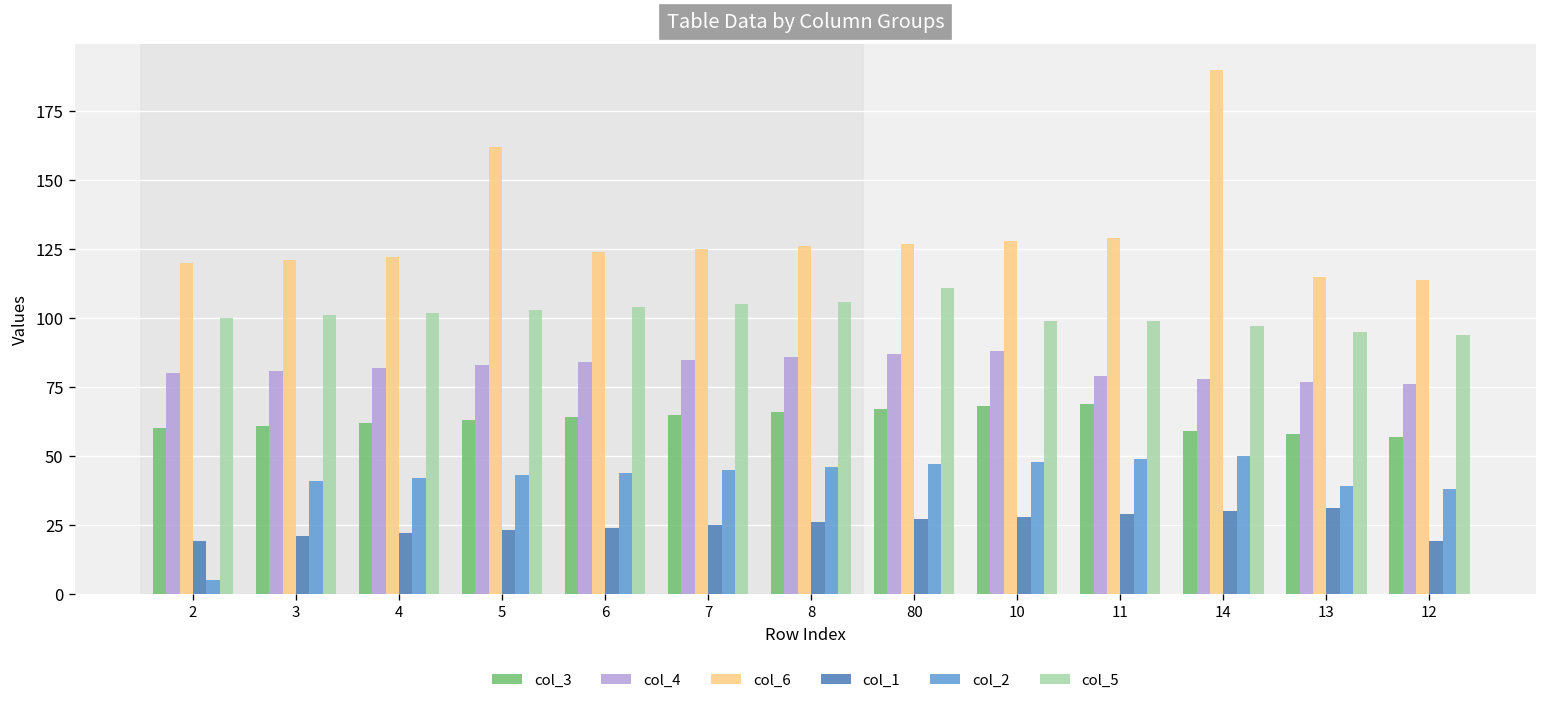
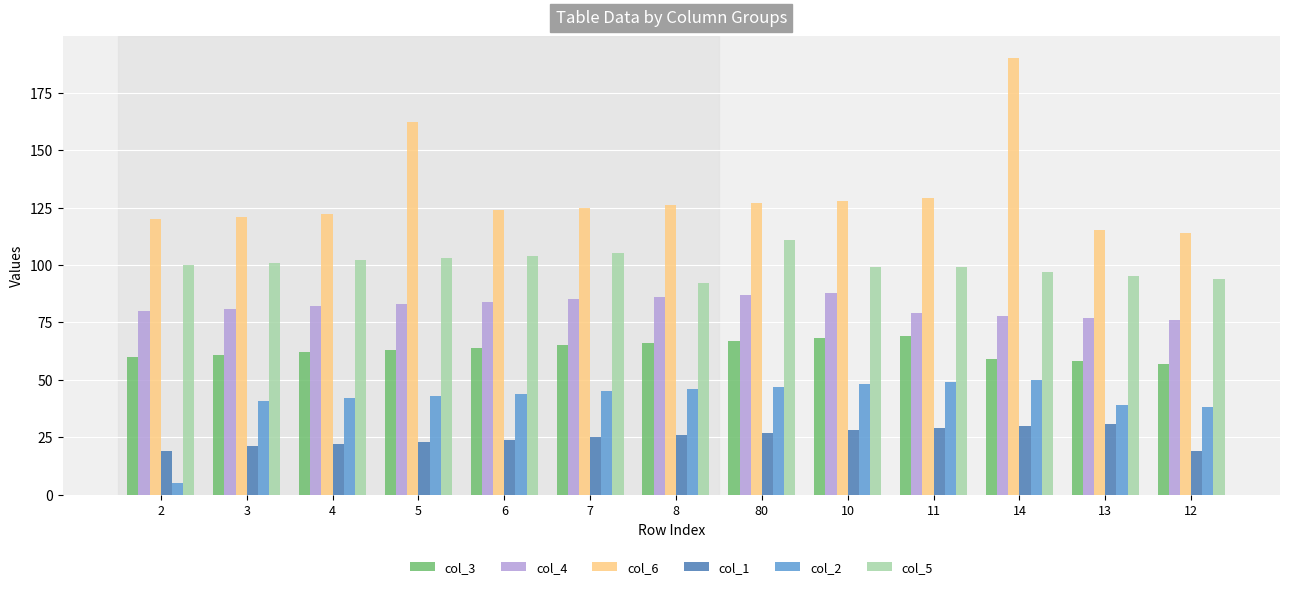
  {
    "col_3": {
      "2": 60,
      "3": 61,
      "4": 62,
      "5": 63,
      "6": 64,
      "7": 65,
      "8": 66,
      "80": 67,
      "10": 68,
      "11": 69,
      "14": 59,
      "13": 58,
      "12": 57
    },
    "col_4": {
      "2": 80,
      "3": 81,
      "4": 82,
      "5": 83,
      "6": 84,
      "7": 85,
      "8": 86,
      "80": 87,
      "10": 88,
      "11": 79,
      "14": 78,
      "13": 77,
      "12": 76
    },
    "col_6": {
      "2": 120,
      "3": 121,
      "4": 122,
      "5": 162,
      "6": 124,
      "7": 125,
      "8": 126,
      "80": 127,
      "10": 128,
      "11": 129,
      "14": 190,
      "13": 115,
      "12": 114
    },
    "col_5": {
      "2": 100,
      "3": 101,
      "4": 102,
      "5": 103,
      "6": 104,
      "7": 105,
-     "8": 106,
+     "8": 92,
      "80": 111,
      "10": 99,
      "11": 99,
      "14": 97,
      "13": 95,
      "12": 94
    }
  }
